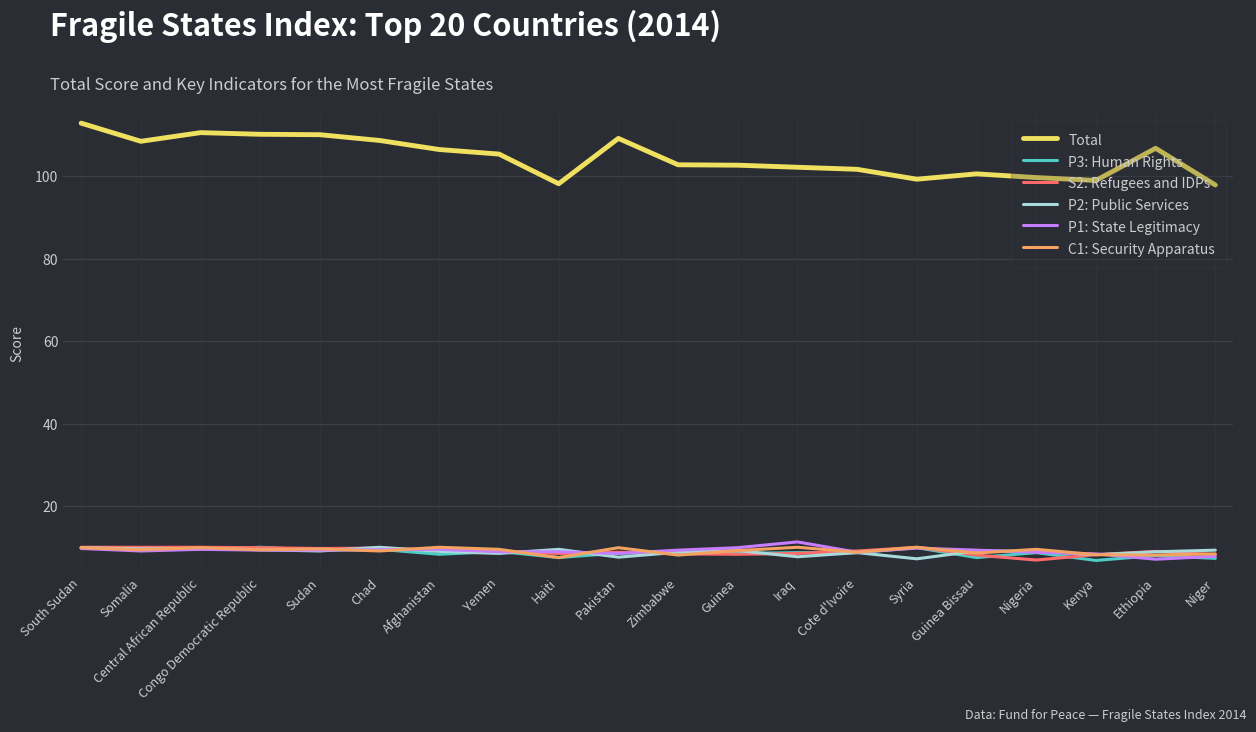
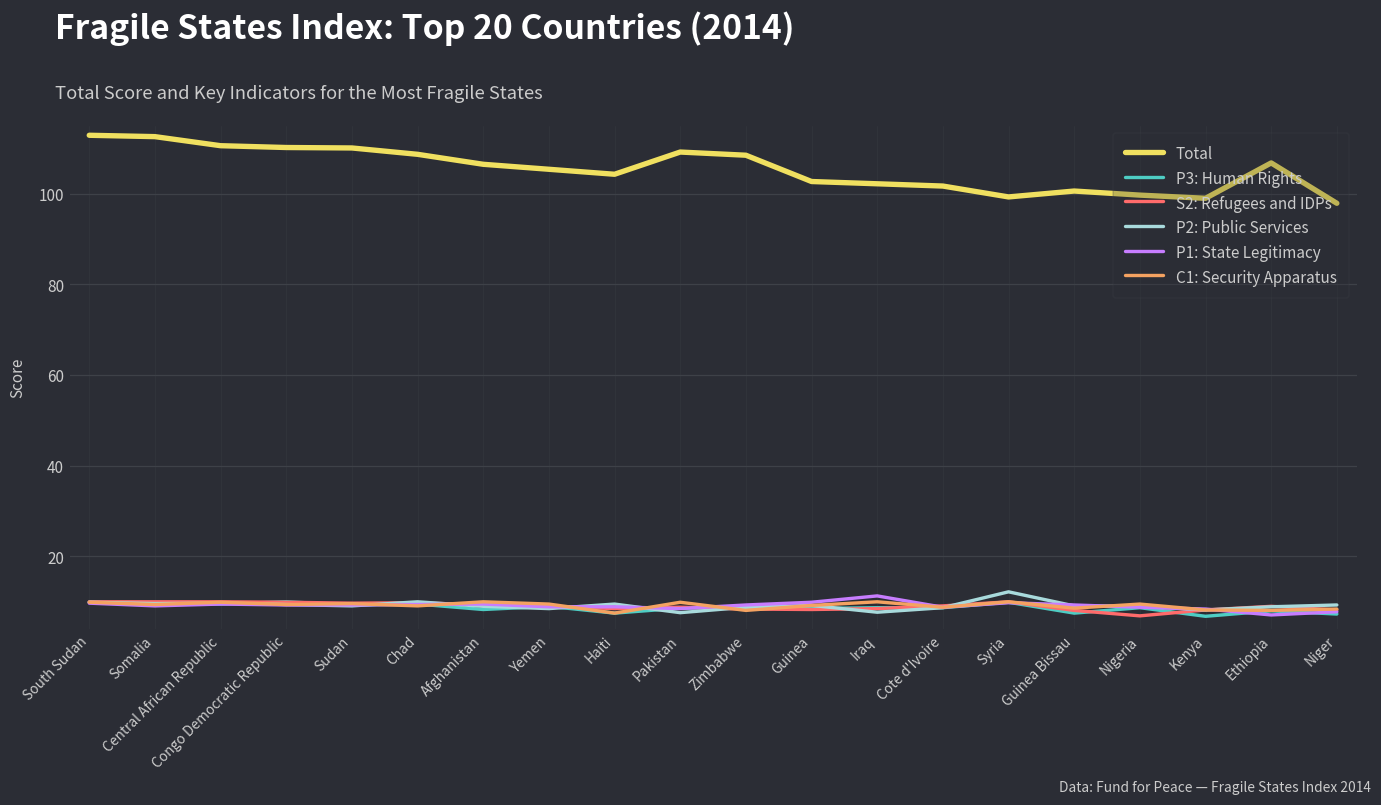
  {
    "Total": {
      "South Sudan": 113,
-     "Somalia": 109,
+     "Somalia": 113,
      "Central African Republic": 111,
      "Congo Democratic Republic": 110,
      "Sudan": 110,
      "Chad": 109,
      "Afghanistan": 107,
      "Yemen": 105,
-     "Haiti": 98,
+     "Haiti": 104,
      "Pakistan": 109,
-     "Zimbabwe": 103,
+     "Zimbabwe": 109,
      "Guinea": 103,
      "Iraq": 102,
      "Cote d'Ivoire": 102,
      "Syria": 99,
      "Guinea Bissau": 101
    },
    "P3: Human Rights": {
      "Afghanistan": 8,
      "Kenya": 7
    },
    "P2: Public Services": {
      "Pakistan": 8,
      "Iraq": 8,
-     "Syria": 7,
+     "Syria": 12,
      "Niger": 9
    },
    "P1: State Legitimacy": {
      "Guinea": 10,
      "Iraq": 11,
      "Ethiopia": 7
    }
  }
